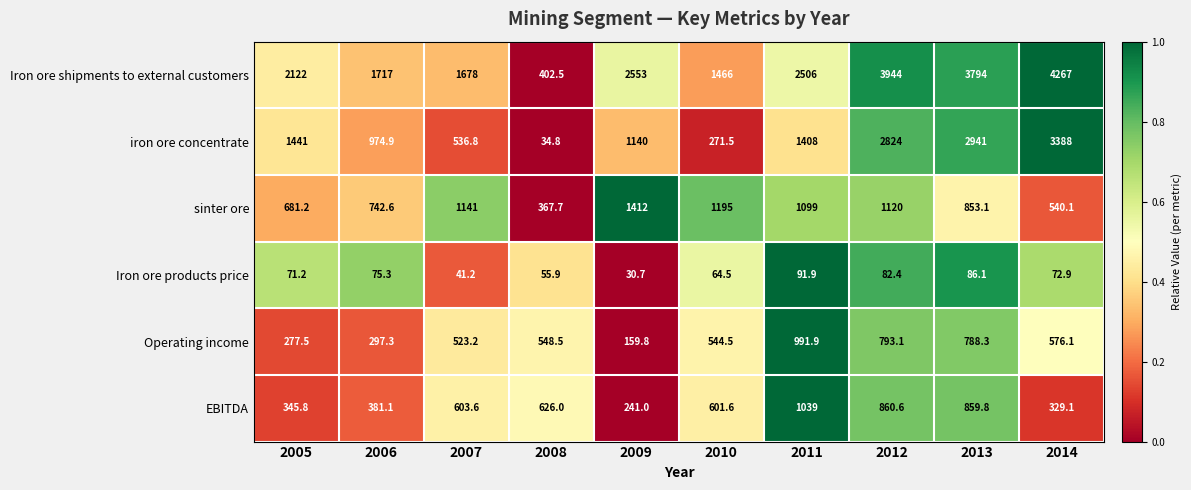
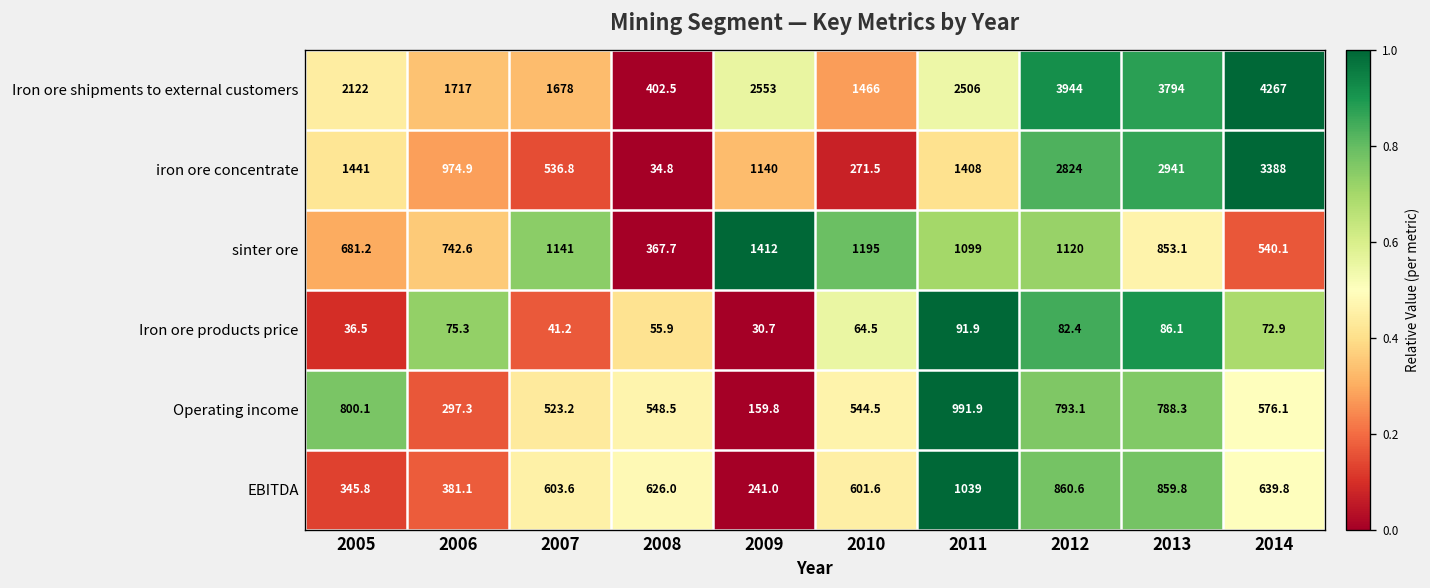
  {
    "Iron ore shipments to external customers": {
      "2005": 2122,
      "2006": 1717,
      "2007": 1678,
      "2008": 402.5,
      "2009": 2553,
      "2010": 1466,
      "2011": 2506,
      "2012": 3944,
      "2013": 3794,
      "2014": 4267
    },
    "iron ore concentrate": {
      "2005": 1441,
      "2006": 974.9,
      "2007": 536.8,
      "2008": 34.8,
      "2009": 1140,
      "2010": 271.5,
      "2011": 1408,
      "2012": 2824,
      "2013": 2941,
      "2014": 3388
    },
    "sinter ore": {
      "2005": 681.2,
      "2006": 742.6,
      "2007": 1141,
      "2008": 367.7,
      "2009": 1412,
      "2010": 1195,
      "2011": 1099,
      "2012": 1120,
      "2013": 853.1,
      "2014": 540.1
    },
    "Iron ore products price": {
-     "2005": 71.2,
+     "2005": 36.5,
      "2006": 75.3,
      "2007": 41.2,
      "2008": 55.9,
      "2009": 30.7,
      "2010": 64.5,
      "2011": 91.9,
      "2012": 82.4,
      "2013": 86.1,
      "2014": 72.9
    },
    "Operating income": {
-     "2005": 277.5,
+     "2005": 800.1,
      "2006": 297.3,
      "2007": 523.2,
      "2008": 548.5,
      "2009": 159.8,
      "2010": 544.5,
      "2011": 991.9,
      "2012": 793.1,
      "2013": 788.3,
      "2014": 576.1
    },
    "EBITDA": {
      "2005": 345.8,
      "2006": 381.1,
      "2007": 603.6,
      "2008": 626.0,
      "2009": 241.0,
      "2010": 601.6,
      "2011": 1039,
      "2012": 860.6,
      "2013": 859.8,
-     "2014": 329.1
+     "2014": 639.8
    }
  }
